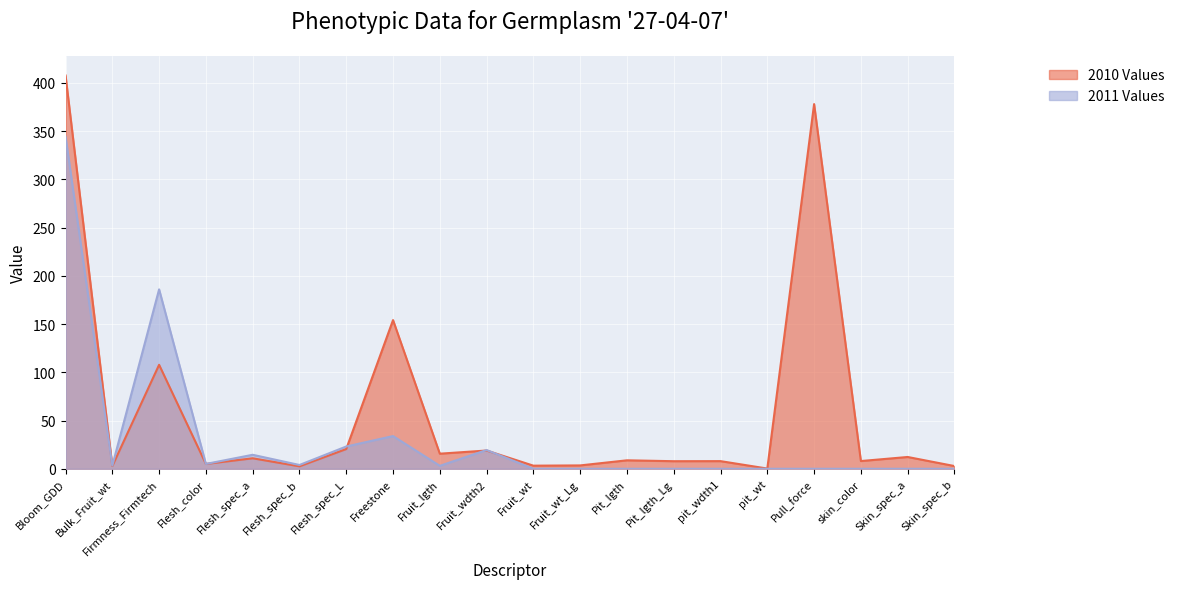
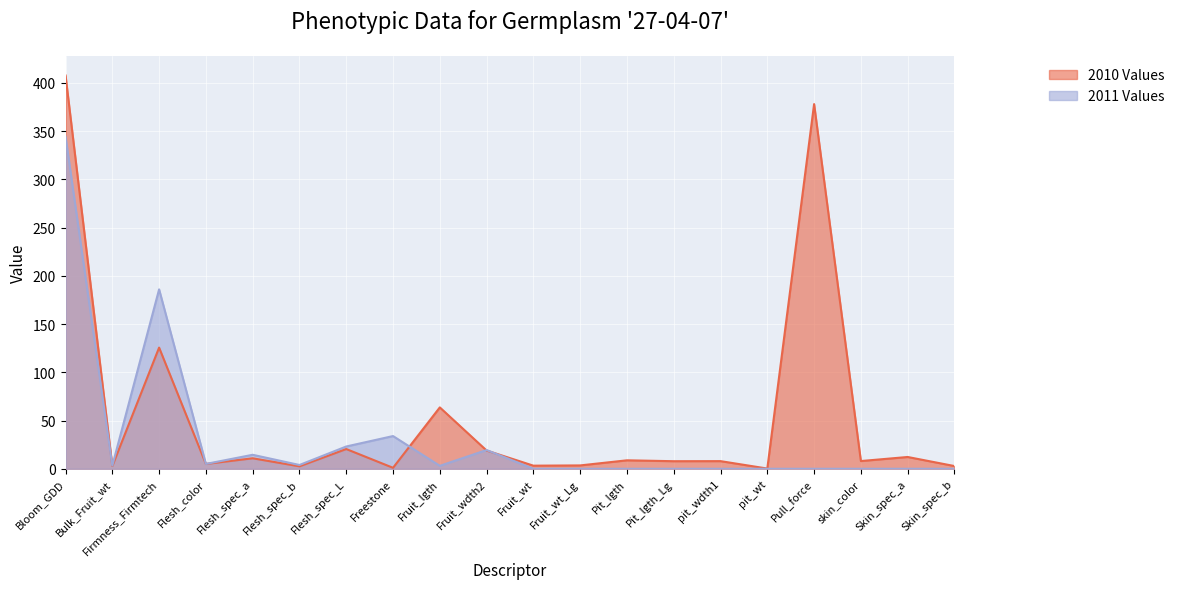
  {
    "2010 Values": {
      "Bloom_GDD": 410,
-     "Firmness_Firmtech": 110,
+     "Firmness_Firmtech": 130,
      "Flesh_spec_a": 10,
-     "Freestone": 150,
-     "Fruit_lgth": 20,
+     "Freestone": 0,
+     "Fruit_lgth": 60,
      "Fruit_wt": 0,
      "Fruit_wt_Lg": 0,
      "Pit_lgth": 10,
      "Pit_lgth_Lg": 10,
      "pit_wdth1": 10,
      "Pull_force": 380,
      "skin_color": 10,
      "Skin_spec_a": 10,
      "Skin_spec_b": 0
    },
    "2011 Values": {
      "Bloom_GDD": 340,
      "Firmness_Firmtech": 190,
      "Flesh_spec_a": 10,
      "Freestone": 30,
      "Fruit_lgth": 0,
      "Fruit_wt": 0,
      "Fruit_wt_Lg": 0,
      "Pit_lgth": 0,
      "Pit_lgth_Lg": 0,
      "pit_wdth1": 0,
      "Pull_force": 0,
      "skin_color": 0,
      "Skin_spec_a": 0,
      "Skin_spec_b": 0
    }
  }
